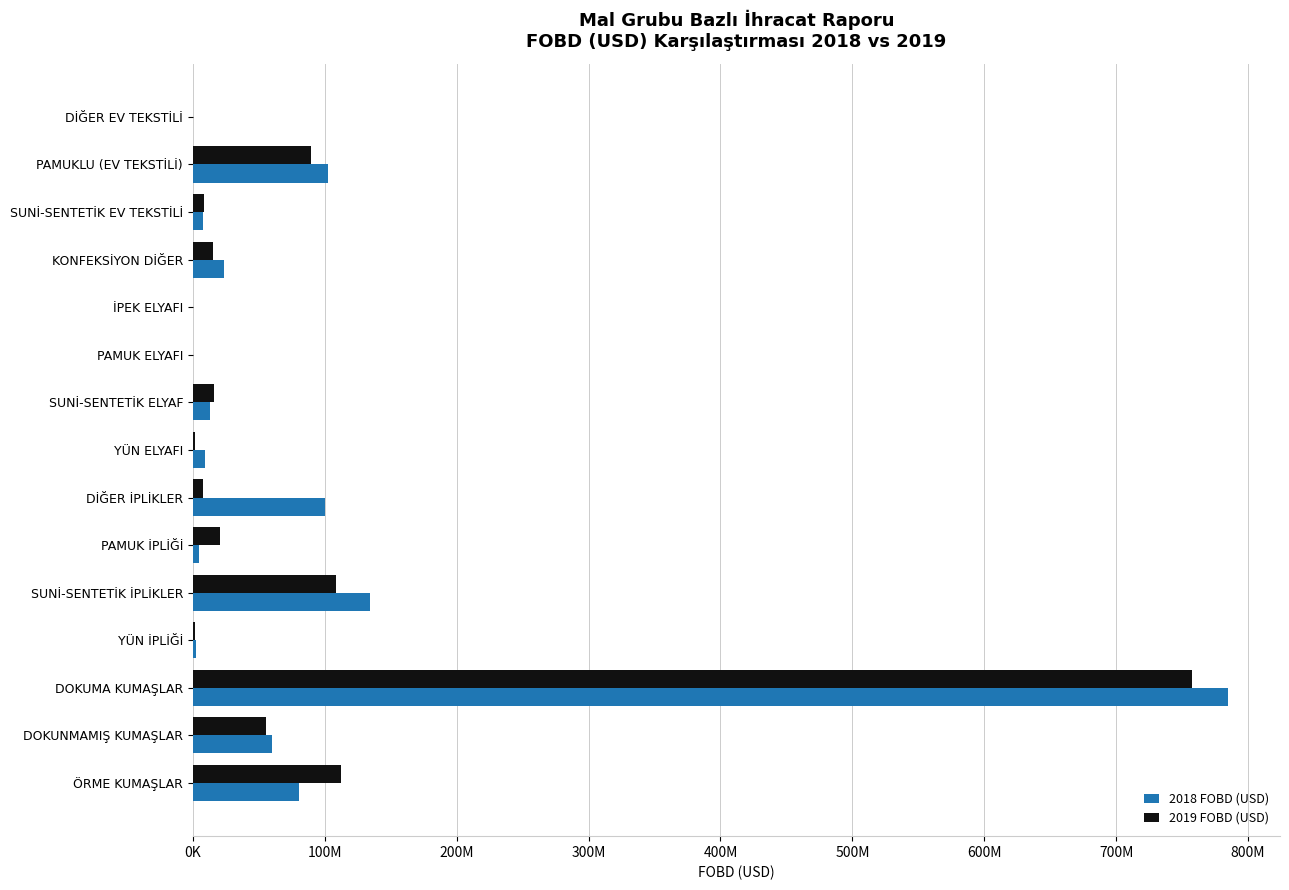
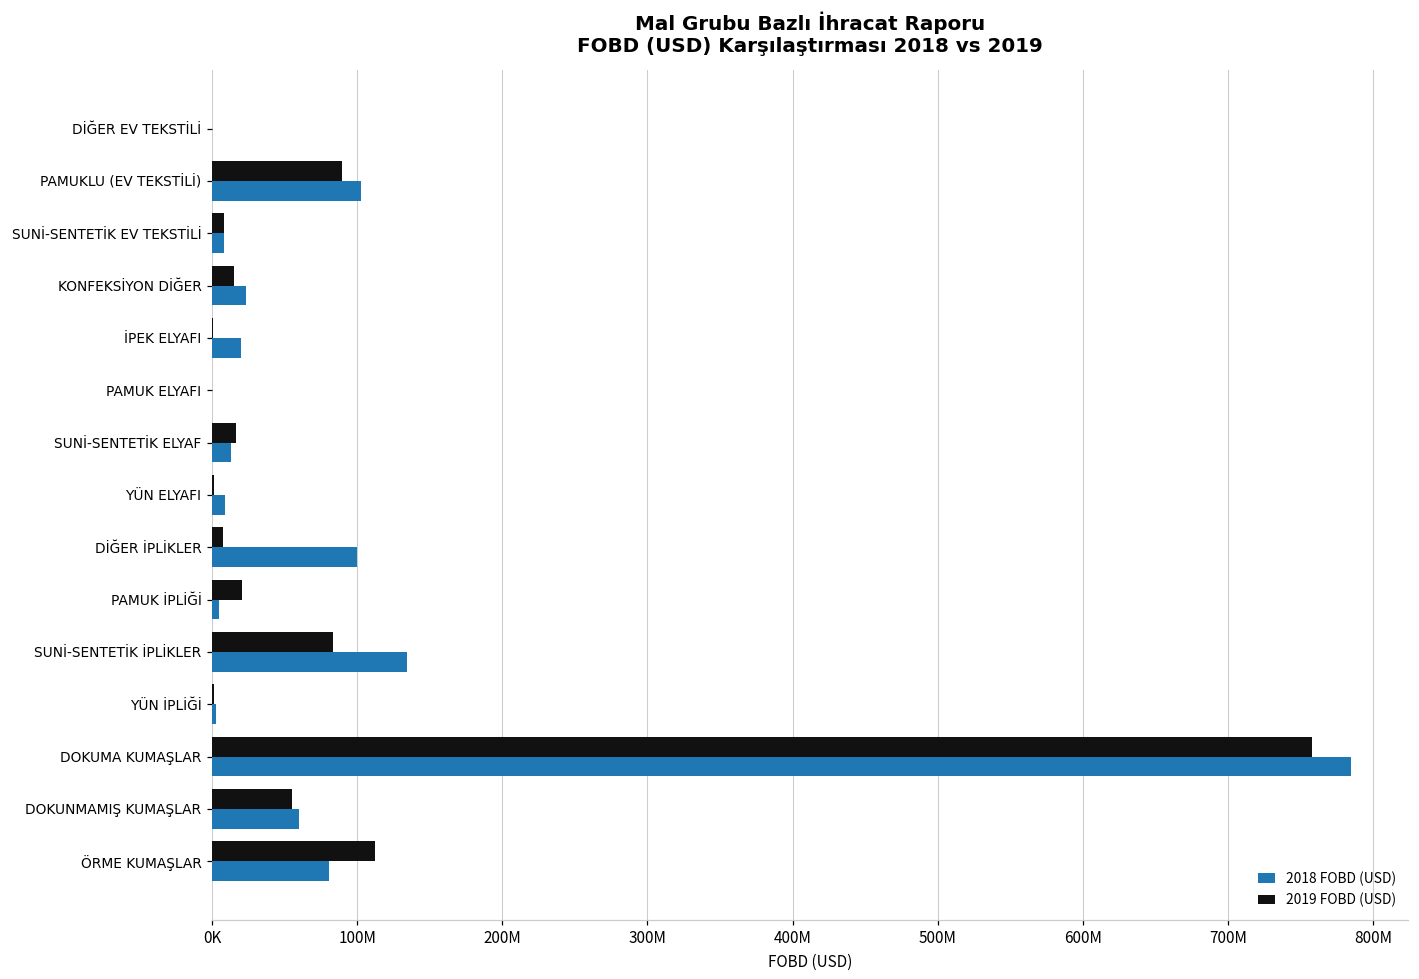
  {
    "2018 FOBD (USD)": {
      "PAMUKLU (EV TEKSTİLİ)": 103000000,
      "SUNİ-SENTETİK EV TEKSTİLİ": 8000000,
      "KONFEKSİYON DİĞER": 23000000,
-     "İPEK ELYAFI": 0,
+     "İPEK ELYAFI": 20000000,
      "SUNİ-SENTETİK ELYAF": 13000000,
      "YÜN ELYAFI": 9000000,
      "DİĞER İPLİKLER": 100000000,
      "PAMUK İPLİĞİ": 5000000,
      "SUNİ-SENTETİK İPLİKLER": 134000000,
      "YÜN İPLİĞİ": 3000000,
      "DOKUMA KUMAŞLAR": 785000000,
      "DOKUNMAMIŞ KUMAŞLAR": 60000000,
      "ÖRME KUMAŞLAR": 80000000
    },
    "2019 FOBD (USD)": {
      "PAMUKLU (EV TEKSTİLİ)": 89000000,
      "SUNİ-SENTETİK EV TEKSTİLİ": 8000000,
      "KONFEKSİYON DİĞER": 15000000,
      "SUNİ-SENTETİK ELYAF": 16000000,
      "DİĞER İPLİKLER": 8000000,
      "PAMUK İPLİĞİ": 20000000,
-     "SUNİ-SENTETİK İPLİKLER": 108000000,
+     "SUNİ-SENTETİK İPLİKLER": 83000000,
      "DOKUMA KUMAŞLAR": 758000000,
      "DOKUNMAMIŞ KUMAŞLAR": 55000000,
      "ÖRME KUMAŞLAR": 112000000
    }
  }
